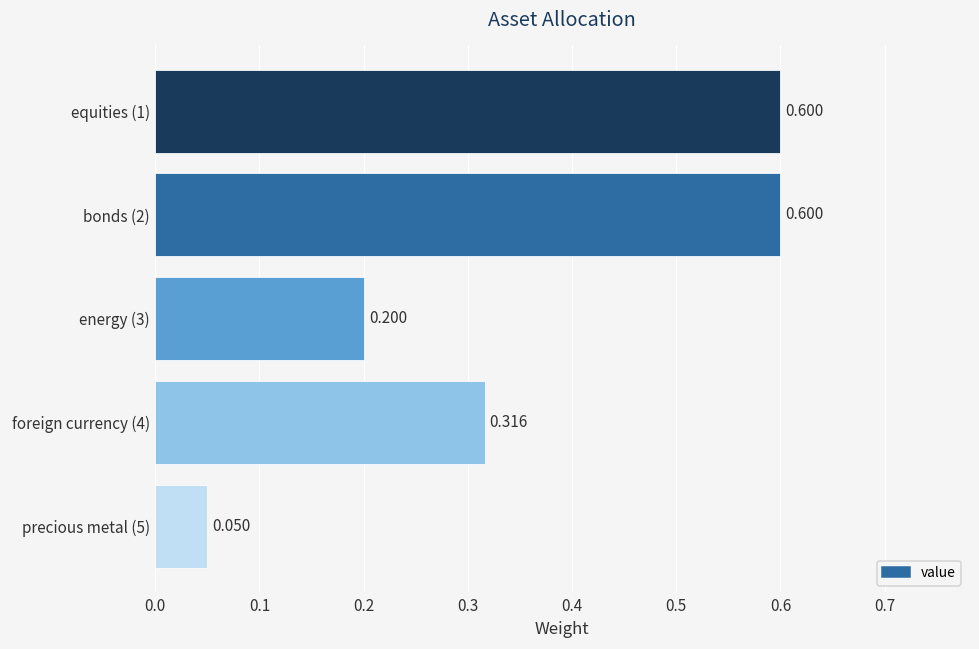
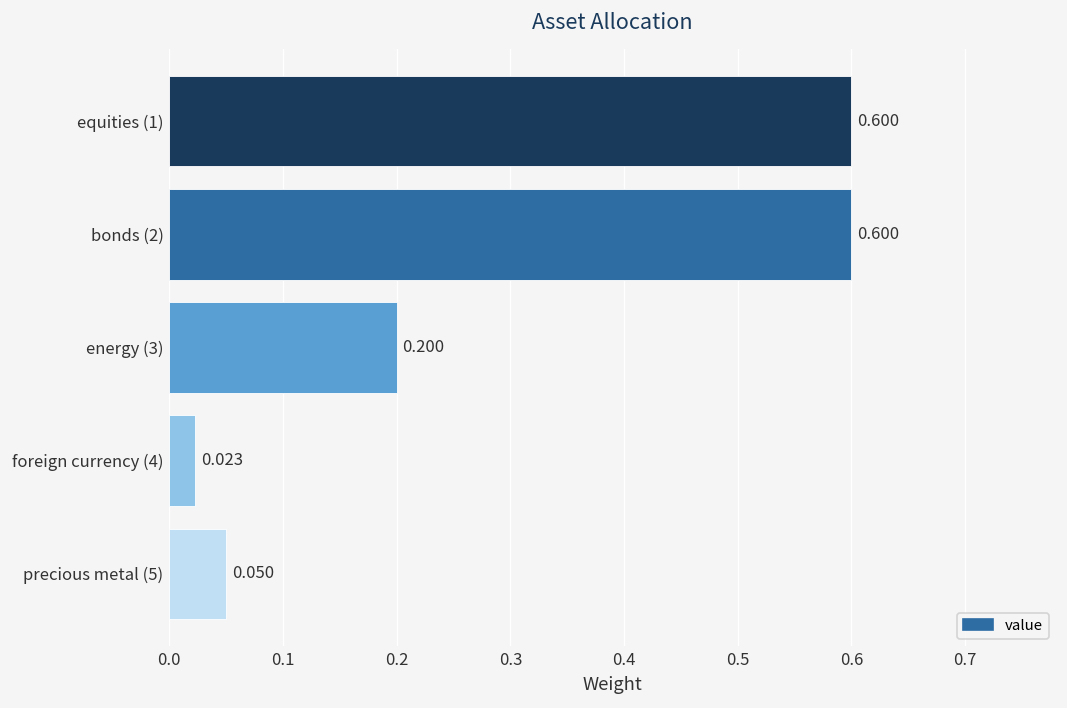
  {
    "equities (1)": 0.600,
    "bonds (2)": 0.600,
    "energy (3)": 0.200,
-   "foreign currency (4)": 0.316,
+   "foreign currency (4)": 0.023,
    "precious metal (5)": 0.050
  }
